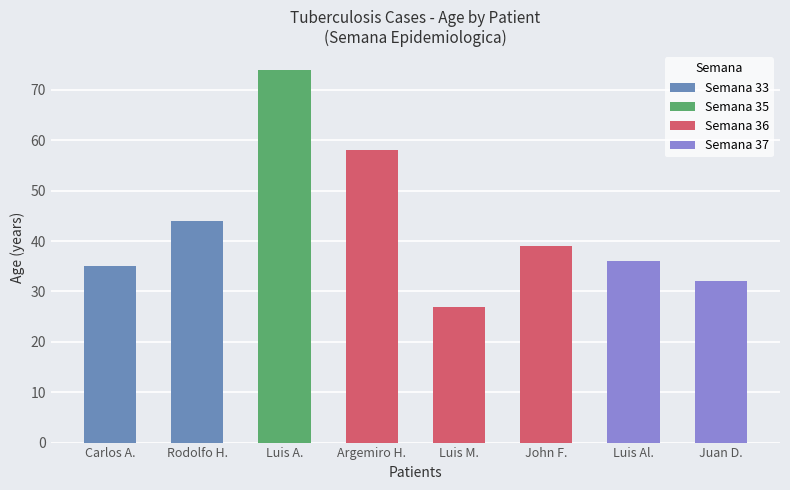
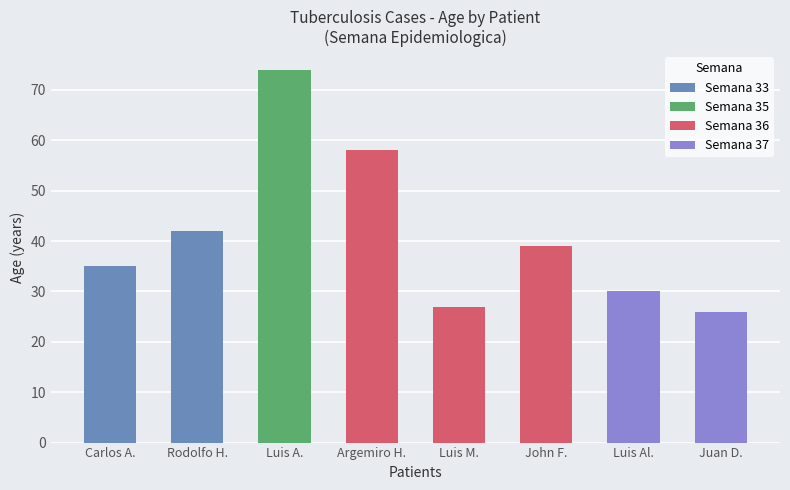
  {
    "Carlos A.": 35,
-   "Rodolfo H.": 44,
+   "Rodolfo H.": 42,
    "Luis A.": 74,
    "Argemiro H.": 58,
    "Luis M.": 27,
    "John F.": 39,
-   "Luis Al.": 36,
-   "Juan D.": 32
+   "Luis Al.": 30,
+   "Juan D.": 26
  }
